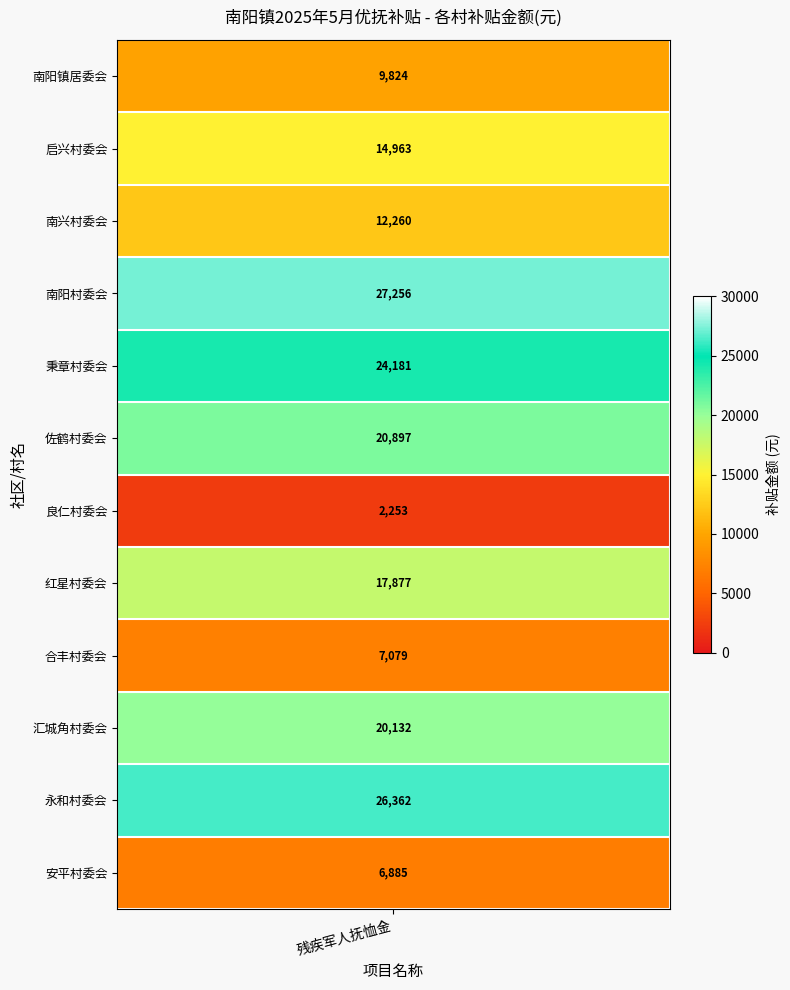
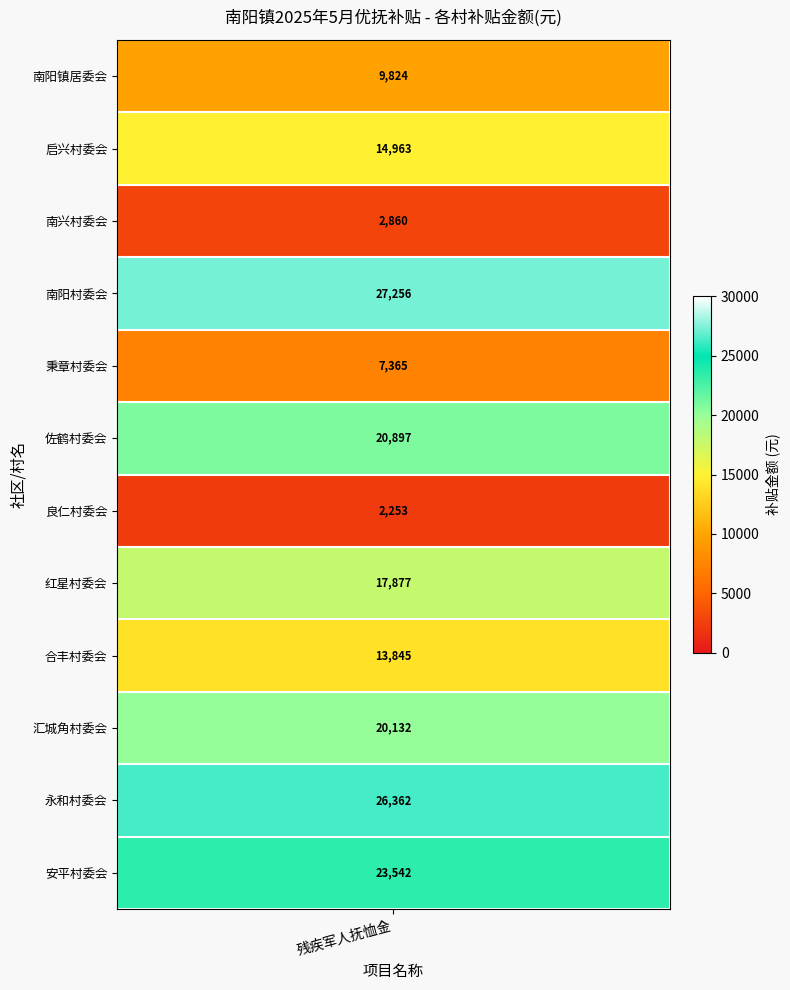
  {
    "南阳镇居委会": {
      "残疾军人抚恤金": "9,824"
    },
    "启兴村委会": {
      "残疾军人抚恤金": "14,963"
    },
    "南兴村委会": {
-     "残疾军人抚恤金": "12,260"
+     "残疾军人抚恤金": "2,860"
    },
    "南阳村委会": {
      "残疾军人抚恤金": "27,256"
    },
    "秉章村委会": {
-     "残疾军人抚恤金": "24,181"
+     "残疾军人抚恤金": "7,365"
    },
    "佐鹤村委会": {
      "残疾军人抚恤金": "20,897"
    },
    "良仁村委会": {
      "残疾军人抚恤金": "2,253"
    },
    "红星村委会": {
      "残疾军人抚恤金": "17,877"
    },
    "合丰村委会": {
-     "残疾军人抚恤金": "7,079"
+     "残疾军人抚恤金": "13,845"
    },
    "汇城角村委会": {
      "残疾军人抚恤金": "20,132"
    },
    "永和村委会": {
      "残疾军人抚恤金": "26,362"
    },
    "安平村委会": {
-     "残疾军人抚恤金": "6,885"
+     "残疾军人抚恤金": "23,542"
    }
  }
